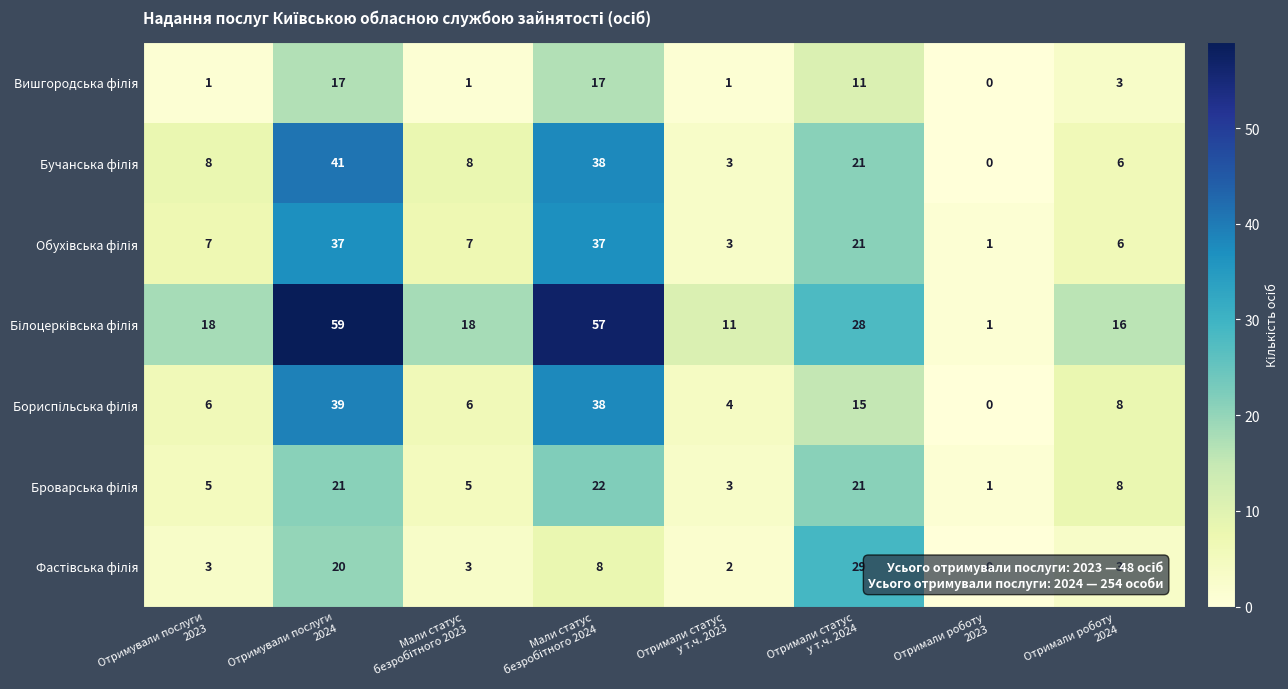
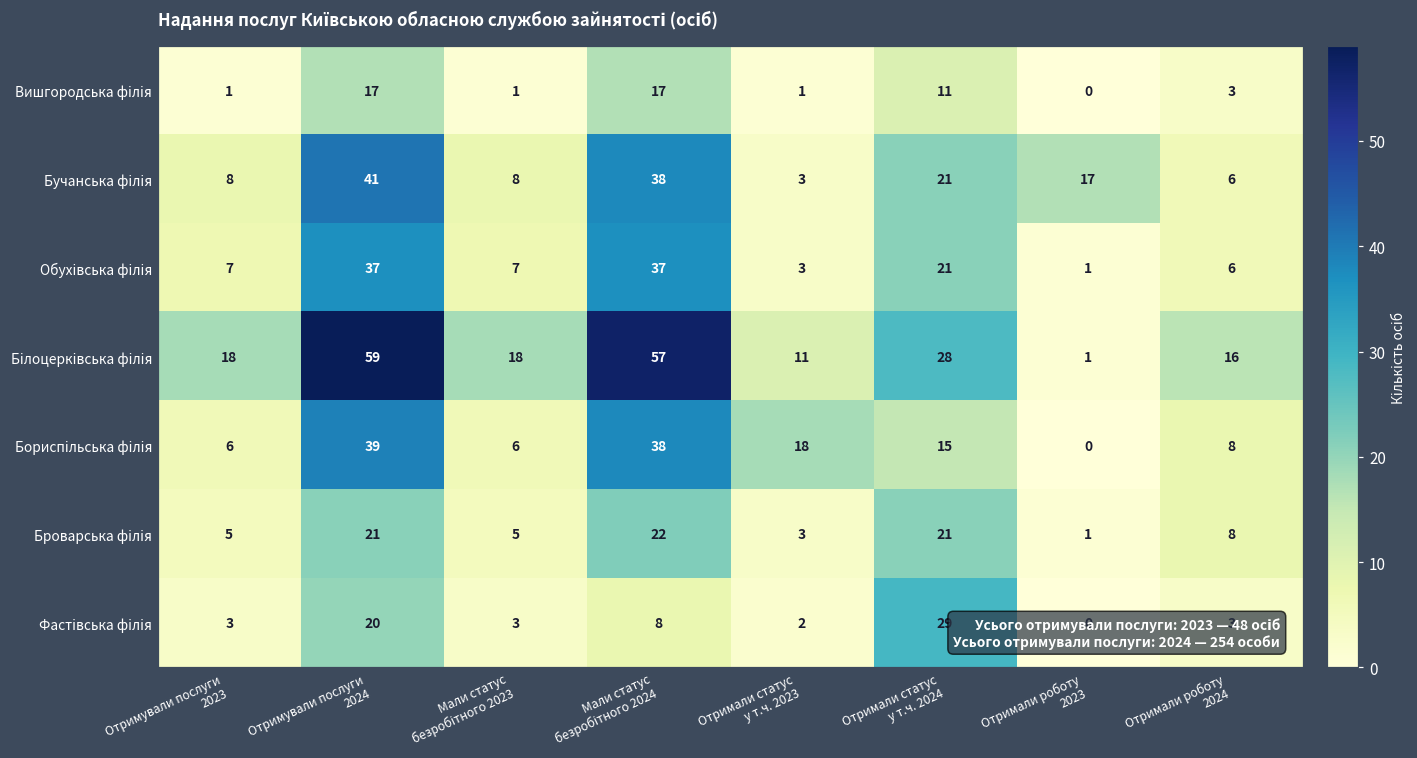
  {
    "Вишгородська філія": {
      "Отримували послуги 2023": 1,
      "Отримували послуги 2024": 17,
      "Мали статус безробітного 2023": 1,
      "Мали статус безробітного 2024": 17,
      "Отримали статус у т.ч. 2023": 1,
      "Отримали статус у т.ч. 2024": 11,
      "Отримали роботу 2023": 0,
      "Отримали роботу 2024": 3
    },
    "Бучанська філія": {
      "Отримували послуги 2023": 8,
      "Отримували послуги 2024": 41,
      "Мали статус безробітного 2023": 8,
      "Мали статус безробітного 2024": 38,
      "Отримали статус у т.ч. 2023": 3,
      "Отримали статус у т.ч. 2024": 21,
-     "Отримали роботу 2023": 0,
+     "Отримали роботу 2023": 17,
      "Отримали роботу 2024": 6
    },
    "Обухівська філія": {
      "Отримували послуги 2023": 7,
      "Отримували послуги 2024": 37,
      "Мали статус безробітного 2023": 7,
      "Мали статус безробітного 2024": 37,
      "Отримали статус у т.ч. 2023": 3,
      "Отримали статус у т.ч. 2024": 21,
      "Отримали роботу 2023": 1,
      "Отримали роботу 2024": 6
    },
    "Білоцерківська філія": {
      "Отримували послуги 2023": 18,
      "Отримували послуги 2024": 59,
      "Мали статус безробітного 2023": 18,
      "Мали статус безробітного 2024": 57,
      "Отримали статус у т.ч. 2023": 11,
      "Отримали статус у т.ч. 2024": 28,
      "Отримали роботу 2023": 1,
      "Отримали роботу 2024": 16
    },
    "Бориспільська філія": {
      "Отримували послуги 2023": 6,
      "Отримували послуги 2024": 39,
      "Мали статус безробітного 2023": 6,
      "Мали статус безробітного 2024": 38,
-     "Отримали статус у т.ч. 2023": 4,
+     "Отримали статус у т.ч. 2023": 18,
      "Отримали статус у т.ч. 2024": 15,
      "Отримали роботу 2023": 0,
      "Отримали роботу 2024": 8
    },
    "Броварська філія": {
      "Отримували послуги 2023": 5,
      "Отримували послуги 2024": 21,
      "Мали статус безробітного 2023": 5,
      "Мали статус безробітного 2024": 22,
      "Отримали статус у т.ч. 2023": 3,
      "Отримали статус у т.ч. 2024": 21,
      "Отримали роботу 2023": 1,
      "Отримали роботу 2024": 8
    },
    "Фастівська філія": {
      "Отримували послуги 2023": 3,
      "Отримували послуги 2024": 20,
      "Мали статус безробітного 2023": 3,
      "Мали статус безробітного 2024": 8,
      "Отримали статус у т.ч. 2023": 2
    }
  }
